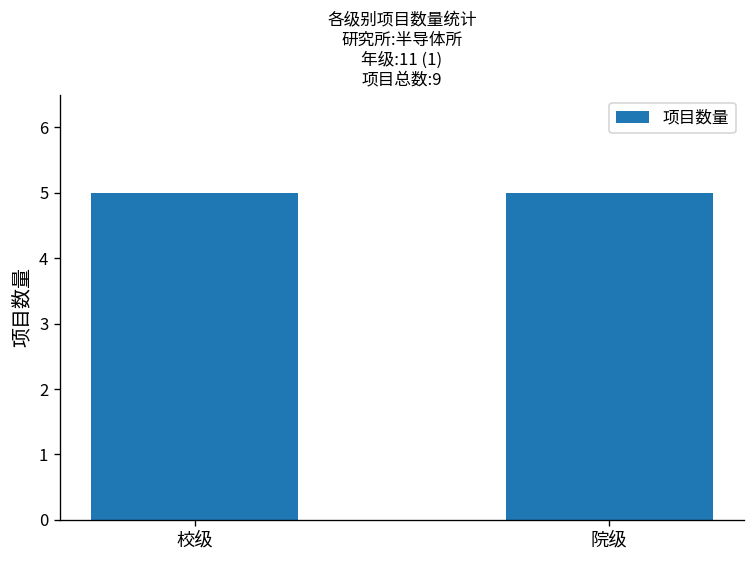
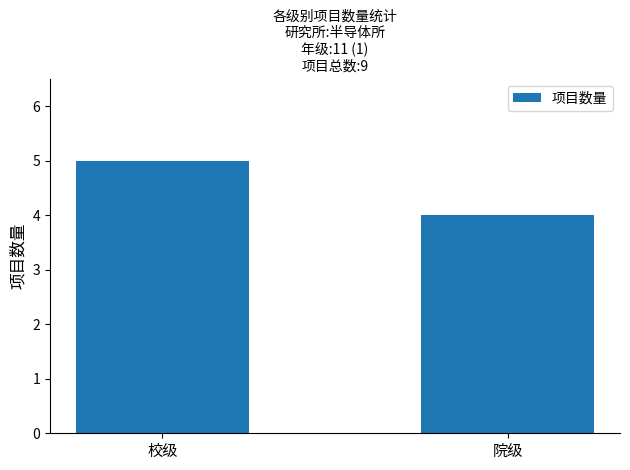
  {
    "校级": 5,
-   "院级": 5
+   "院级": 4
  }
